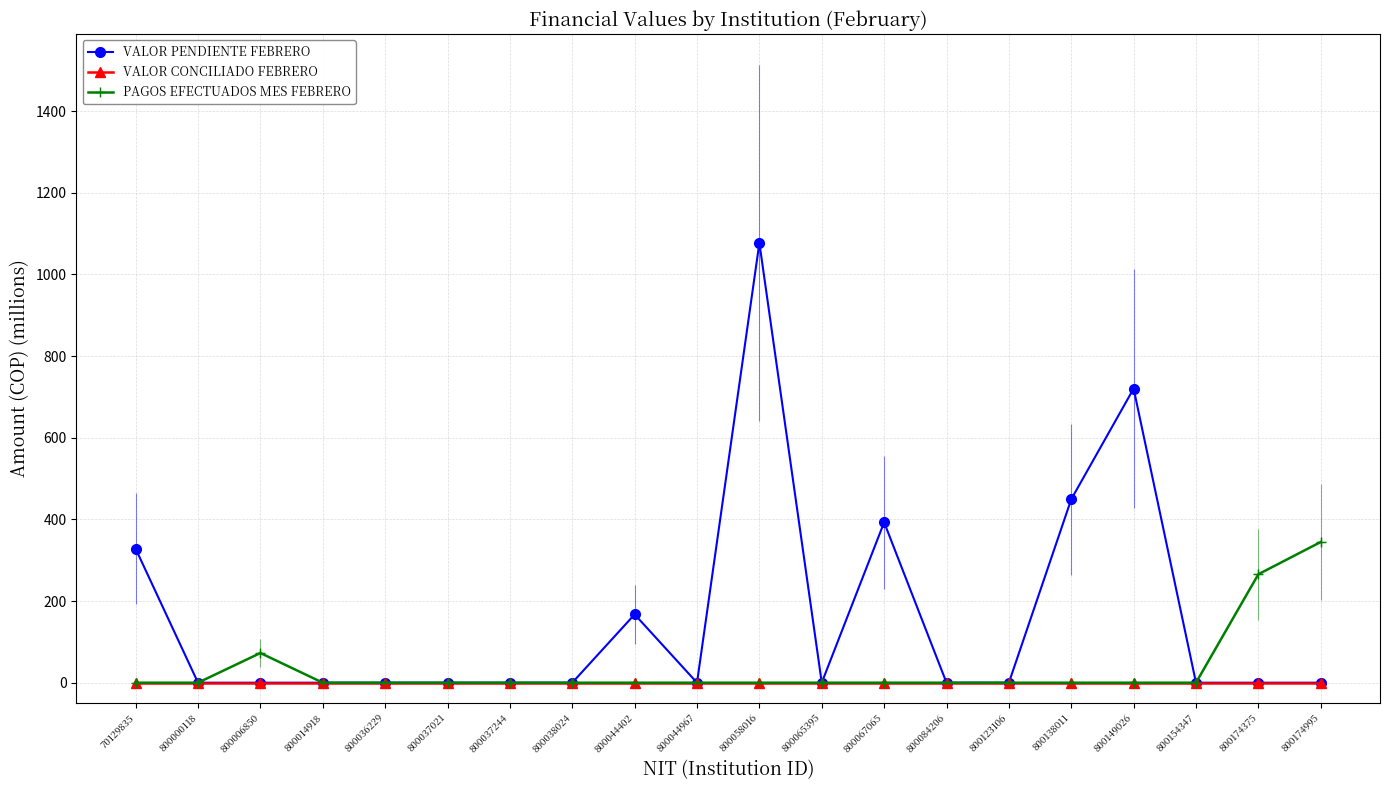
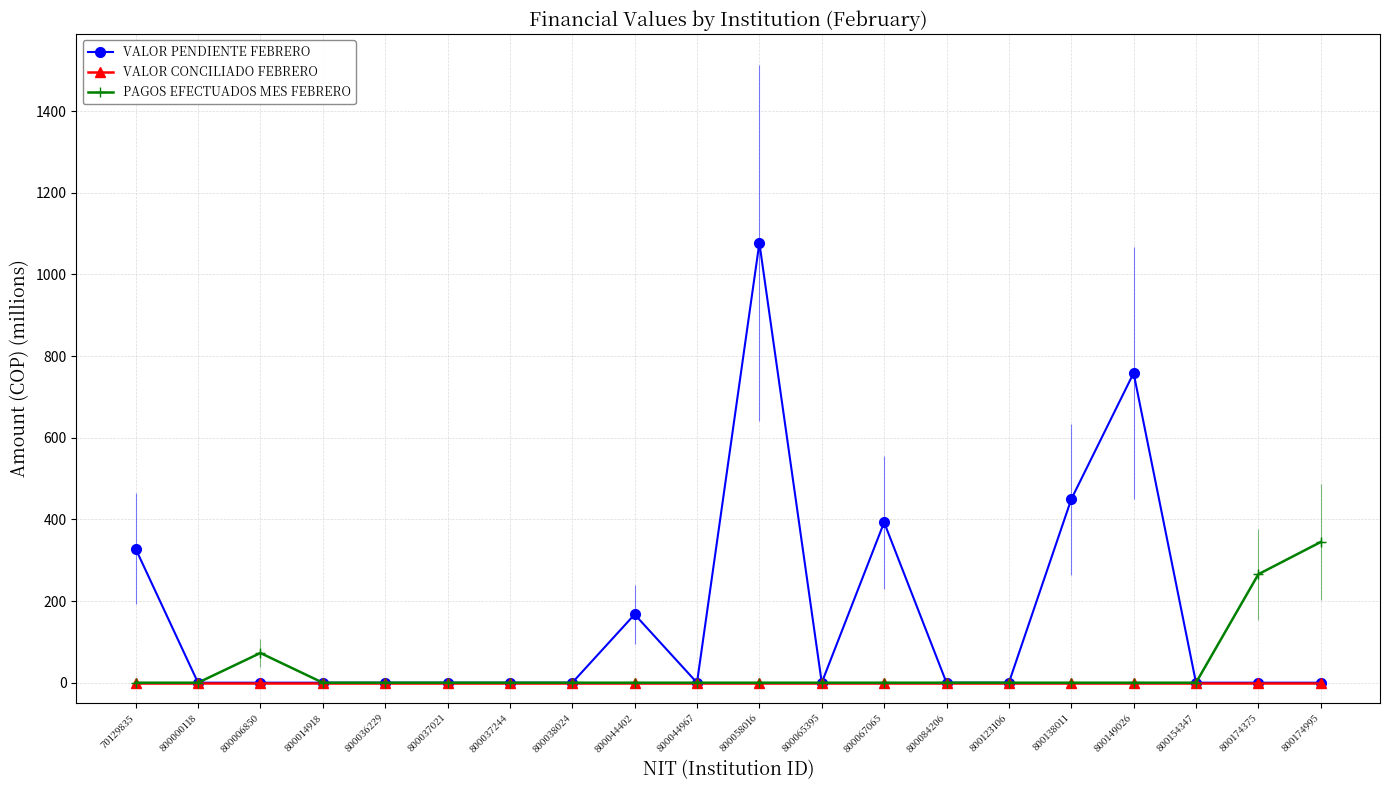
  {
    "VALOR PENDIENTE FEBRERO": {
      "70129835": 330,
      "800044402": 170,
      "800058016": 1080,
      "800067065": 390,
      "800138011": 450,
-     "800149026": 720
+     "800149026": 760
    },
    "PAGOS EFECTUADOS MES FEBRERO": {
      "800006850": 70,
      "800174375": 270,
      "800174995": 340
    }
  }
